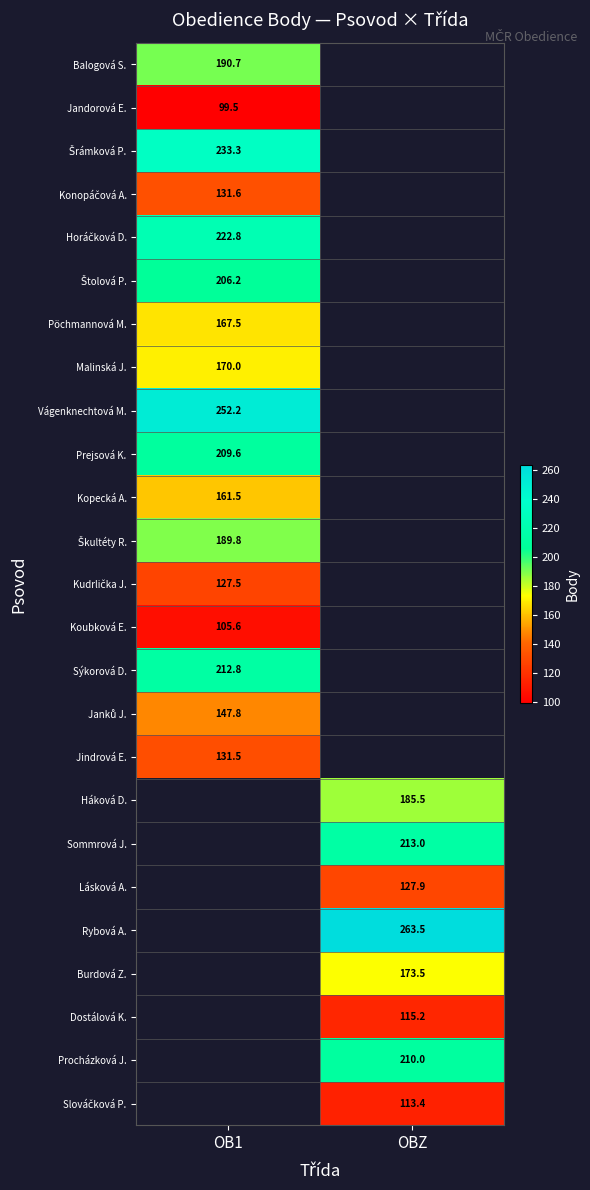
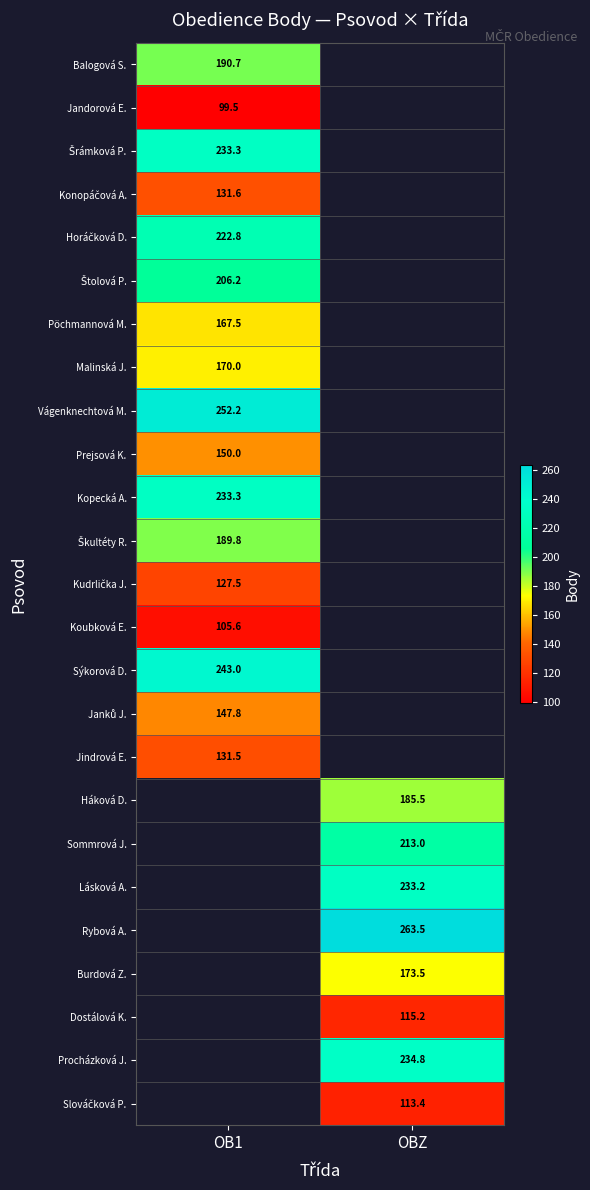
  {
    "Balogová S.": {
      "OB1": 190.7
    },
    "Jandorová E.": {
      "OB1": 99.5
    },
    "Šrámková P.": {
      "OB1": 233.3
    },
    "Konopáčová A.": {
      "OB1": 131.6
    },
    "Horáčková D.": {
      "OB1": 222.8
    },
    "Štolová P.": {
      "OB1": 206.2
    },
    "Pöchmannová M.": {
      "OB1": 167.5
    },
    "Malinská J.": {
      "OB1": 170.0
    },
    "Vágenknechtová M.": {
      "OB1": 252.2
    },
    "Prejsová K.": {
-     "OB1": 209.6
+     "OB1": 150.0
    },
    "Kopecká A.": {
-     "OB1": 161.5
+     "OB1": 233.3
    },
    "Škultéty R.": {
      "OB1": 189.8
    },
    "Kudrlička J.": {
      "OB1": 127.5
    },
    "Koubková E.": {
      "OB1": 105.6
    },
    "Sýkorová D.": {
-     "OB1": 212.8
+     "OB1": 243.0
    },
    "Janků J.": {
      "OB1": 147.8
    },
    "Jindrová E.": {
      "OB1": 131.5
    },
    "Háková D.": {
      "OBZ": 185.5
    },
    "Sommrová J.": {
      "OBZ": 213.0
    },
    "Lásková A.": {
-     "OBZ": 127.9
+     "OBZ": 233.2
    },
    "Rybová A.": {
      "OBZ": 263.5
    },
    "Burdová Z.": {
      "OBZ": 173.5
    },
    "Dostálová K.": {
      "OBZ": 115.2
    },
    "Procházková J.": {
-     "OBZ": 210.0
+     "OBZ": 234.8
    },
    "Slováčková P.": {
      "OBZ": 113.4
    }
  }
